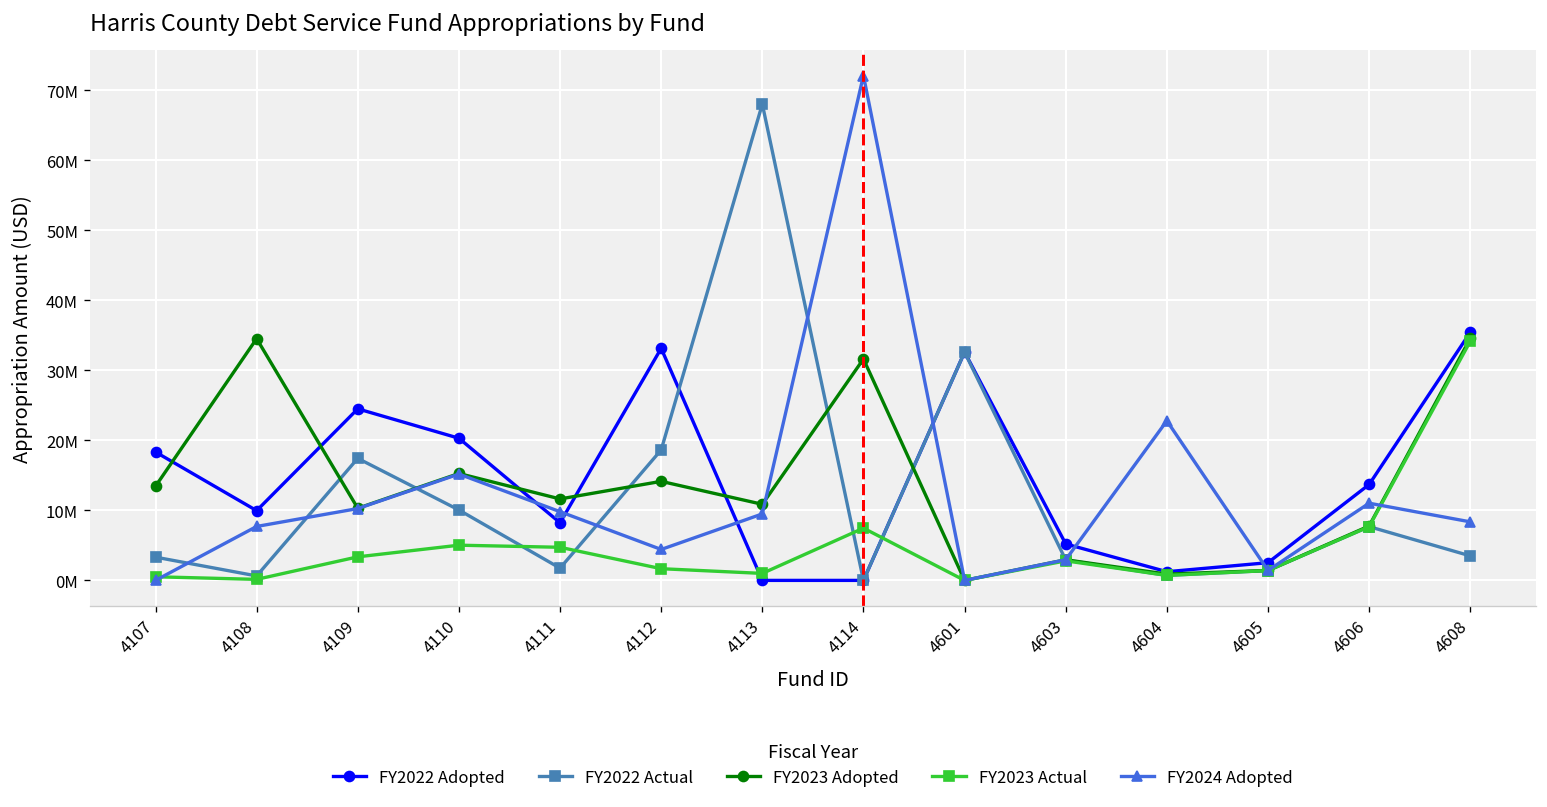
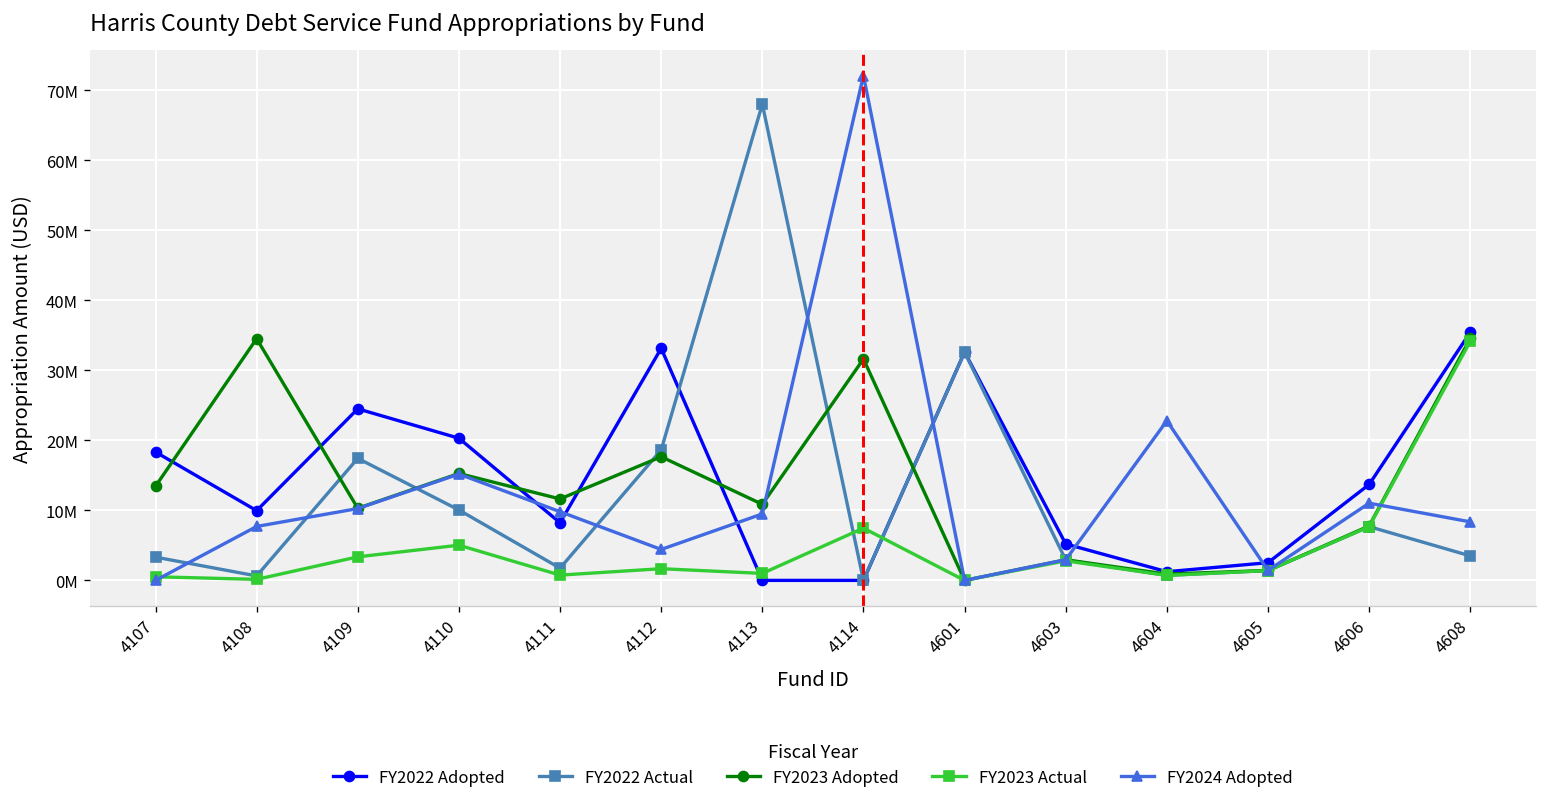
  {
    "FY2022 Adopted": {
      "4107": 18000000,
      "4108": 10000000,
      "4109": 24000000,
      "4110": 20000000,
      "4111": 8000000,
      "4112": 33000000,
      "4113": 0,
      "4603": 5000000,
      "4605": 3000000,
      "4606": 14000000,
      "4608": 35000000
    },
    "FY2023 Adopted": {
      "4107": 13000000,
      "4108": 35000000,
      "4111": 12000000,
-     "4112": 14000000,
+     "4112": 18000000,
      "4113": 11000000,
      "4114": 32000000
    },
    "FY2023 Actual": {
      "4107": 1000000,
      "4108": 0,
      "4109": 3000000,
      "4110": 5000000,
-     "4111": 5000000,
+     "4111": 1000000,
      "4112": 2000000,
      "4113": 1000000,
      "4114": 7000000
    }
  }
